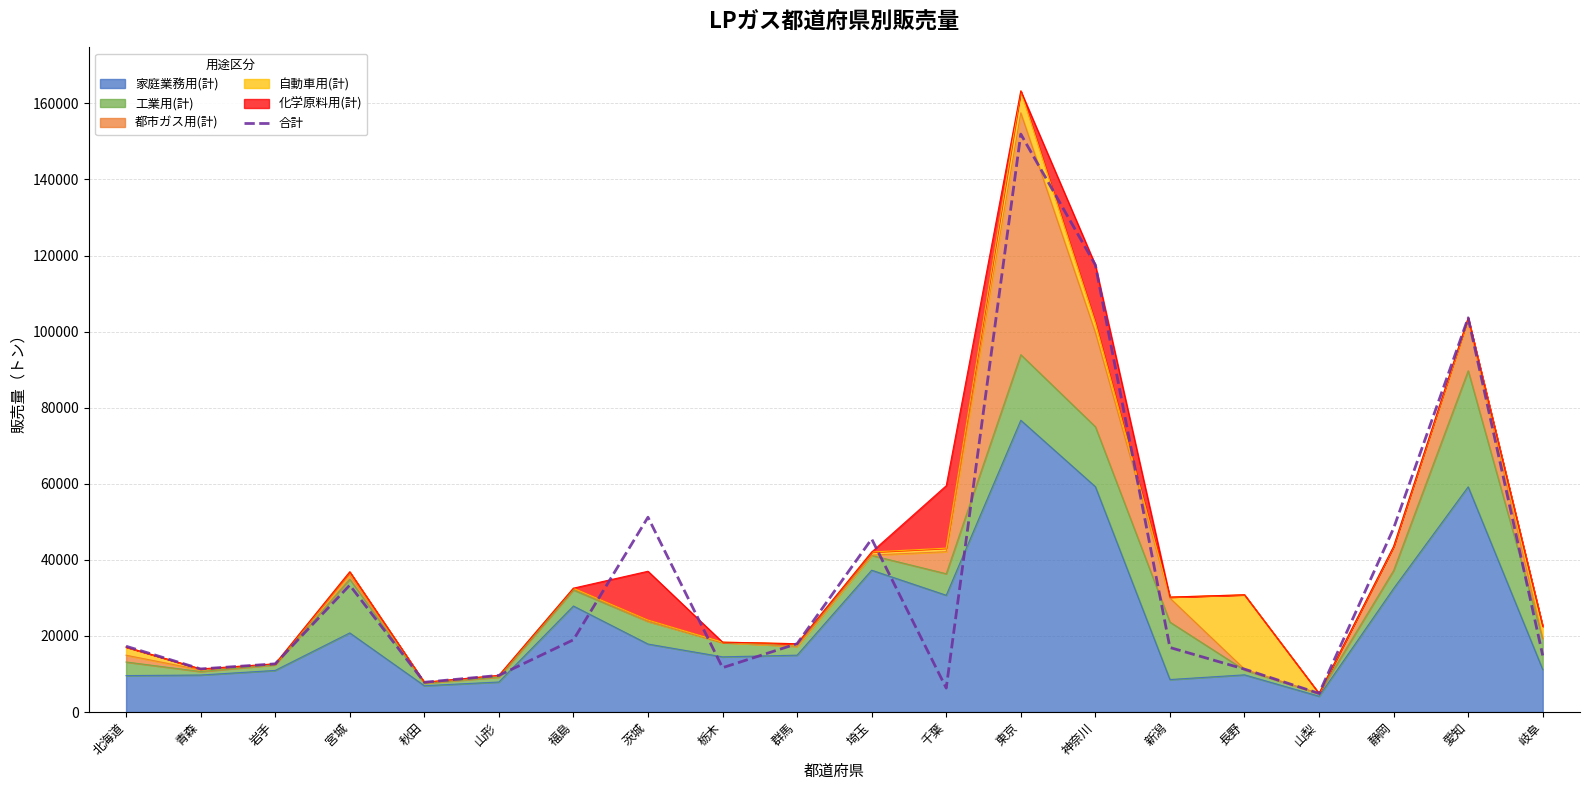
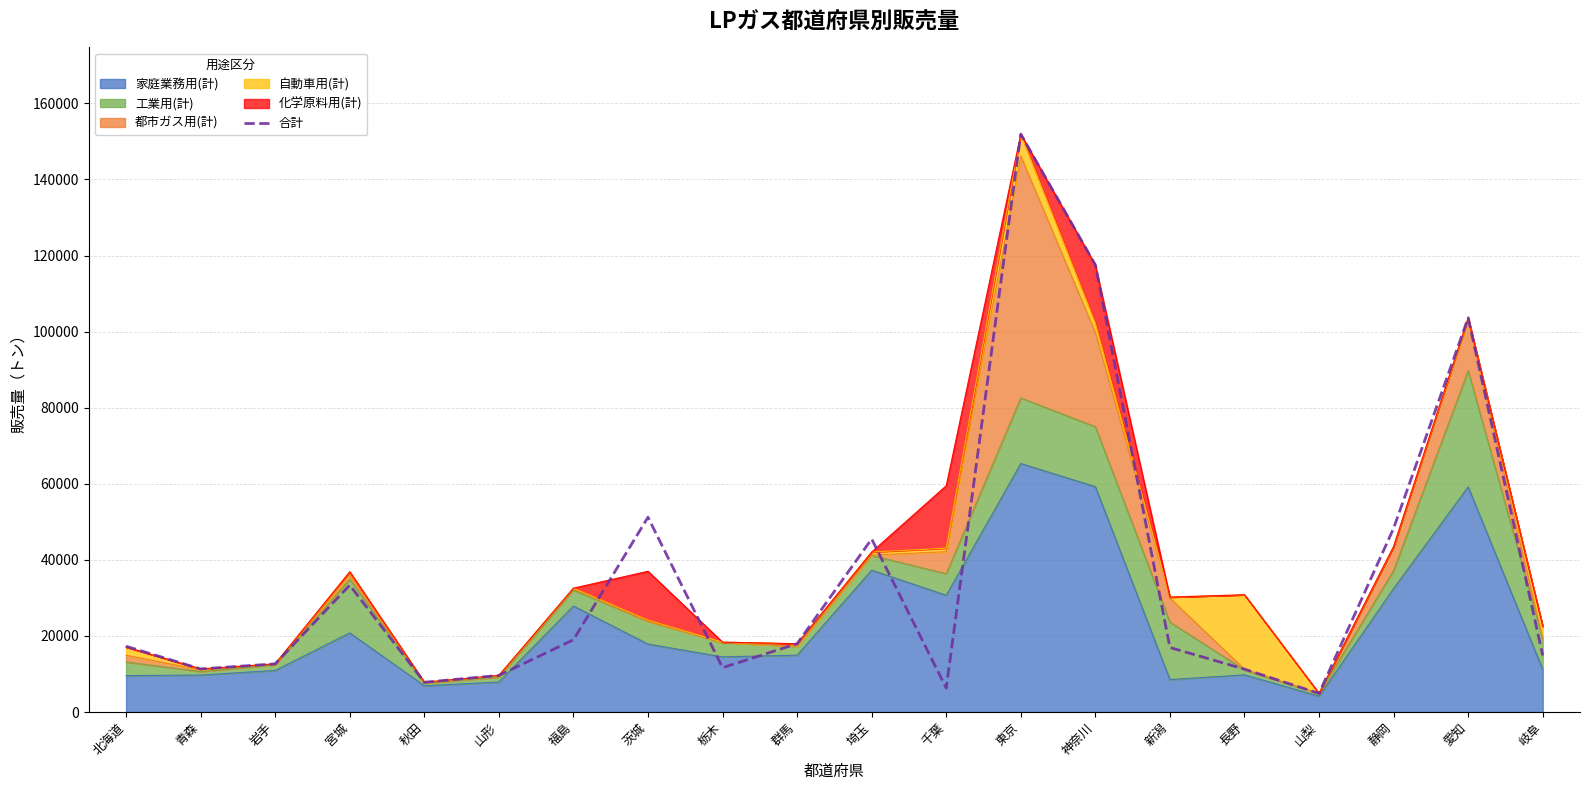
  {
    "家庭業務用(計)": {
      "北海道": 10000,
      "青森": 10000,
      "岩手": 11000,
      "宮城": 21000,
      "山形": 8000,
      "福島": 28000,
      "茨城": 18000,
      "栃木": 15000,
      "群馬": 15000,
      "埼玉": 37000,
      "千葉": 31000,
-     "東京": 77000,
+     "東京": 65000,
      "神奈川": 59000,
      "新潟": 9000,
      "長野": 10000,
      "山梨": 4000,
      "静岡": 32000,
      "愛知": 59000,
      "岐阜": 11000
    },
    "工業用(計)": {
      "北海道": 4000,
      "宮城": 14000,
      "千葉": 6000,
      "東京": 17000,
      "神奈川": 16000,
      "新潟": 15000,
      "静岡": 5000,
      "愛知": 31000
    },
    "都市ガス用(計)": {
      "北海道": 2000,
      "宮城": 1000,
      "千葉": 6000,
      "東京": 64000,
      "神奈川": 25000,
      "愛知": 13000
    },
    "自動車用(計)": {
      "千葉": 1000,
      "神奈川": 3000
    },
    "化学原料用(計)": {
      "茨城": 13000,
      "千葉": 16000
    },
    "合計": {
      "宮城": 33000,
      "福島": 19000,
      "茨城": 51000,
      "栃木": 12000,
      "埼玉": 45000,
      "千葉": 6000,
      "新潟": 17000,
      "静岡": 48000,
      "岐阜": 15000
    }
  }
